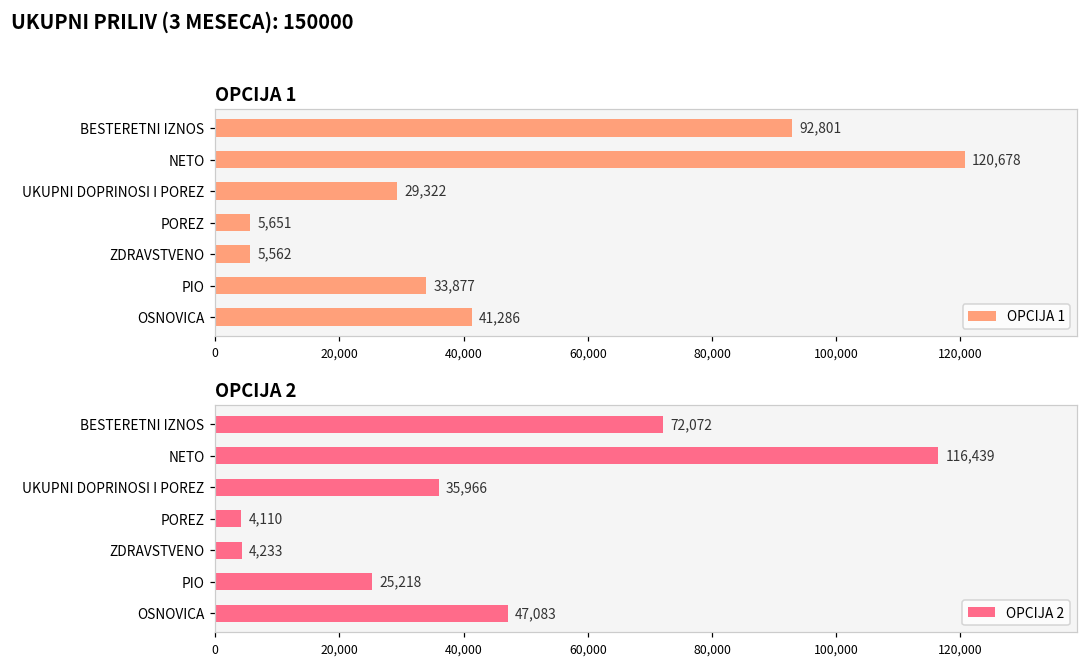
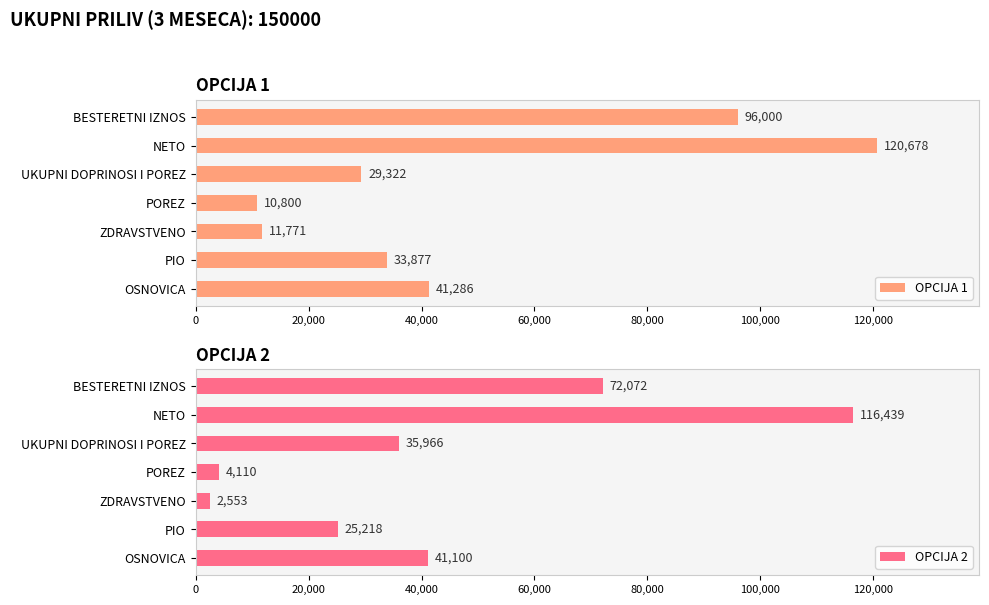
  {
    "OPCIJA 1": {
-     "BESTERETNI IZNOS": "92,801",
+     "BESTERETNI IZNOS": "96,000",
      "NETO": "120,678",
      "UKUPNI DOPRINOSI I POREZ": "29,322",
-     "POREZ": "5,651",
-     "ZDRAVSTVENO": "5,562",
+     "POREZ": "10,800",
+     "ZDRAVSTVENO": "11,771",
      "PIO": "33,877",
      "OSNOVICA": "41,286"
    },
    "OPCIJA 2": {
      "BESTERETNI IZNOS": "72,072",
      "NETO": "116,439",
      "UKUPNI DOPRINOSI I POREZ": "35,966",
      "POREZ": "4,110",
-     "ZDRAVSTVENO": "4,233",
+     "ZDRAVSTVENO": "2,553",
      "PIO": "25,218",
-     "OSNOVICA": "47,083"
+     "OSNOVICA": "41,100"
    }
  }
